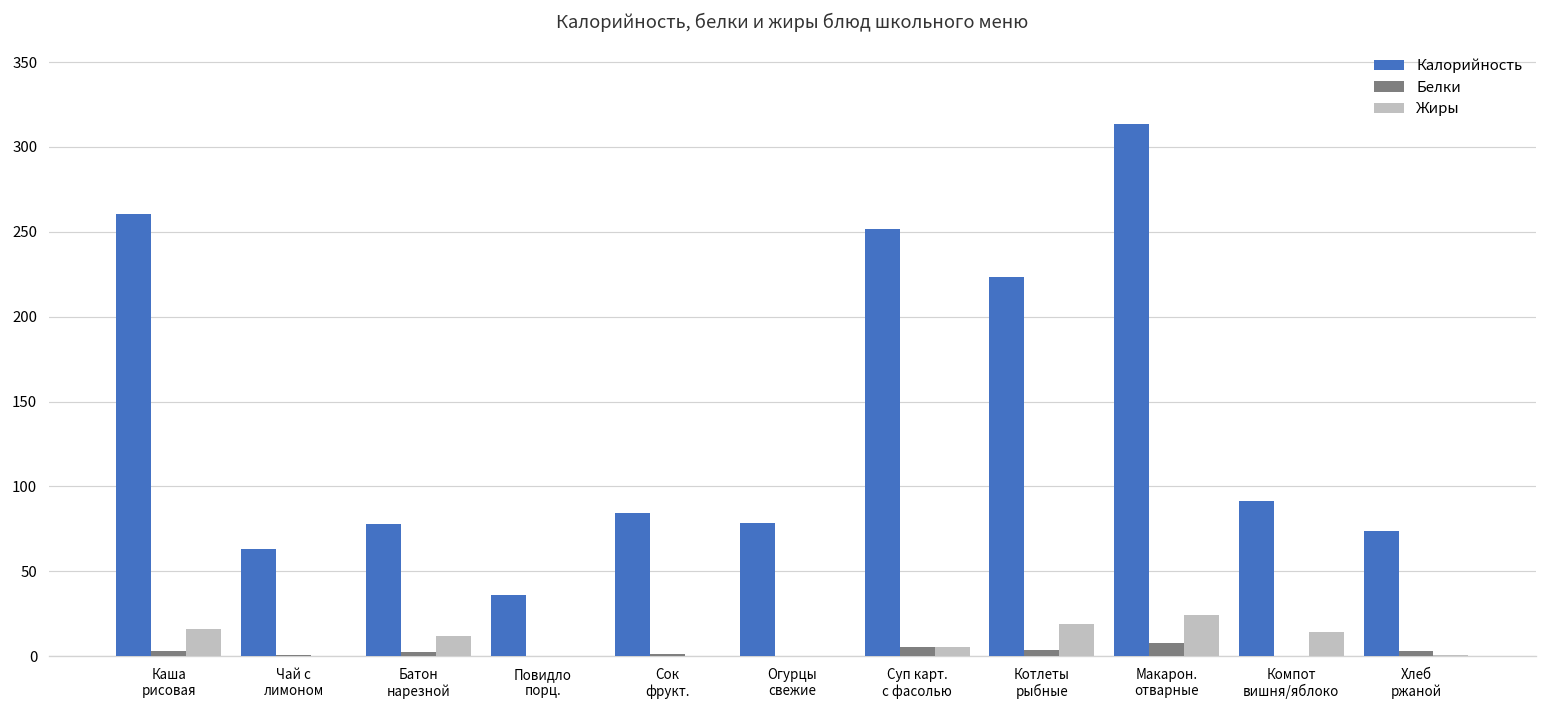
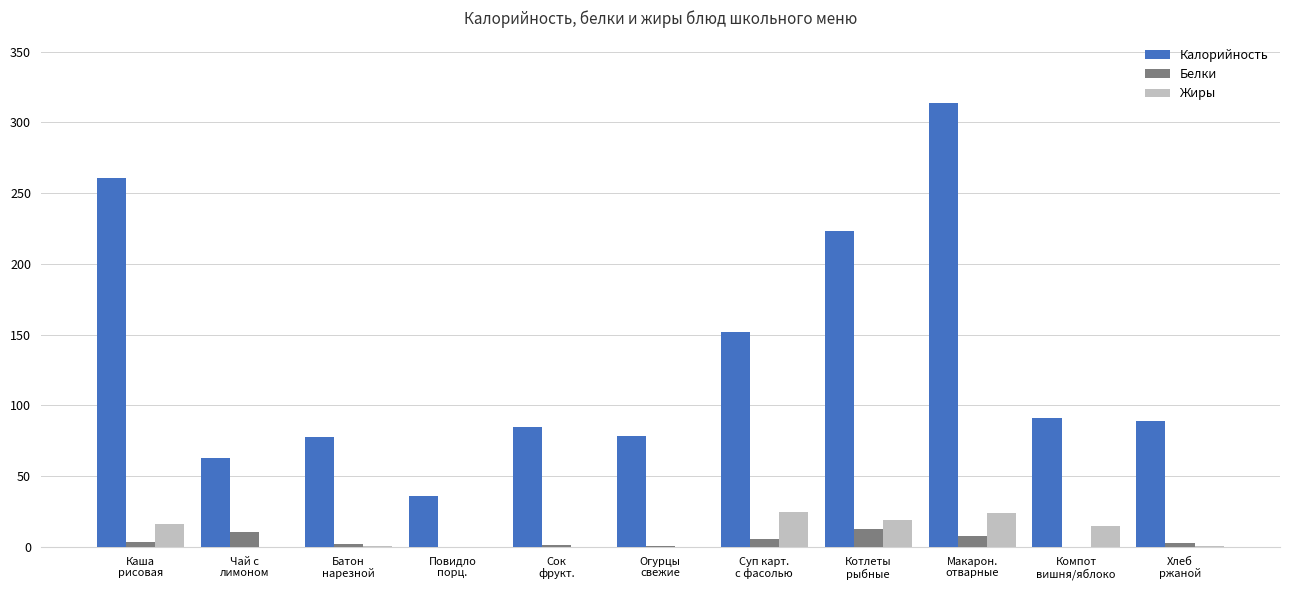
  {
    "Калорийность": {
      "Каша рисовая": 261,
      "Чай с лимоном": 63,
      "Батон нарезной": 78,
      "Повидло порц.": 36,
      "Сок фрукт.": 84,
      "Огурцы свежие": 79,
-     "Суп карт. с фасолью": 251,
+     "Суп карт. с фасолью": 152,
      "Котлеты рыбные": 223,
      "Макарон. отварные": 313,
      "Компот вишня/яблоко": 91,
-     "Хлеб ржаной": 74
+     "Хлеб ржаной": 89
    },
    "Белки": {
      "Каша рисовая": 3,
-     "Чай с лимоном": 0,
+     "Чай с лимоном": 10,
      "Батон нарезной": 2,
      "Повидло порц.": 0,
      "Суп карт. с фасолью": 6,
-     "Котлеты рыбные": 4,
+     "Котлеты рыбные": 13,
      "Макарон. отварные": 8,
      "Хлеб ржаной": 3
    },
    "Жиры": {
      "Каша рисовая": 16,
      "Чай с лимоном": 0,
-     "Батон нарезной": 12,
+     "Батон нарезной": 1,
      "Повидло порц.": 0,
      "Сок фрукт.": 0,
-     "Суп карт. с фасолью": 6,
+     "Суп карт. с фасолью": 25,
      "Котлеты рыбные": 19,
      "Макарон. отварные": 24,
      "Компот вишня/яблоко": 14
    }
  }
